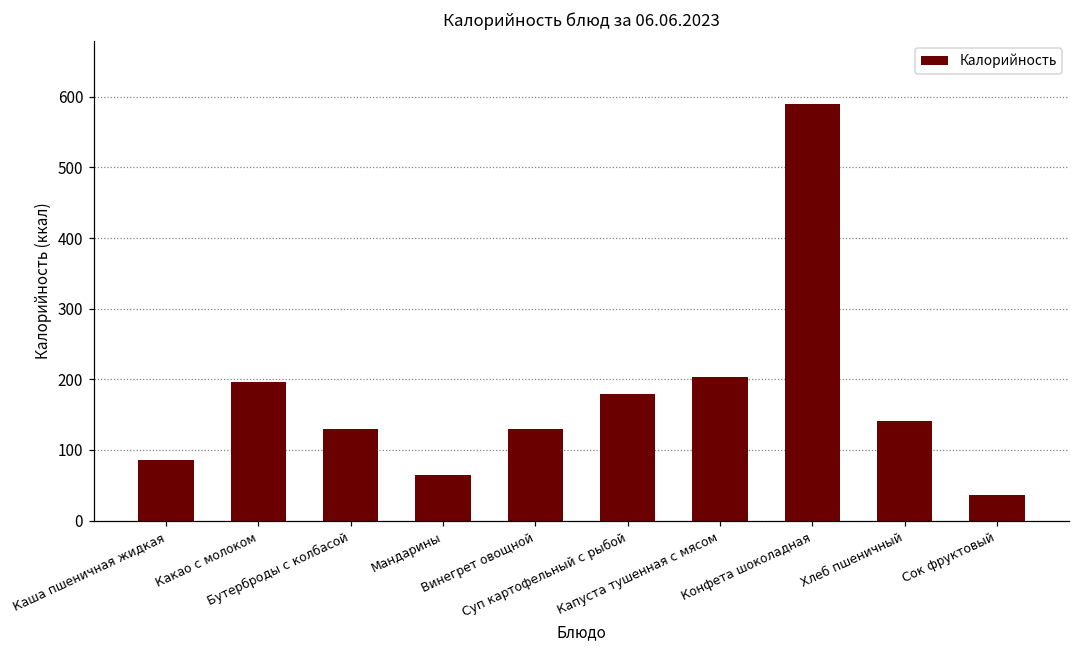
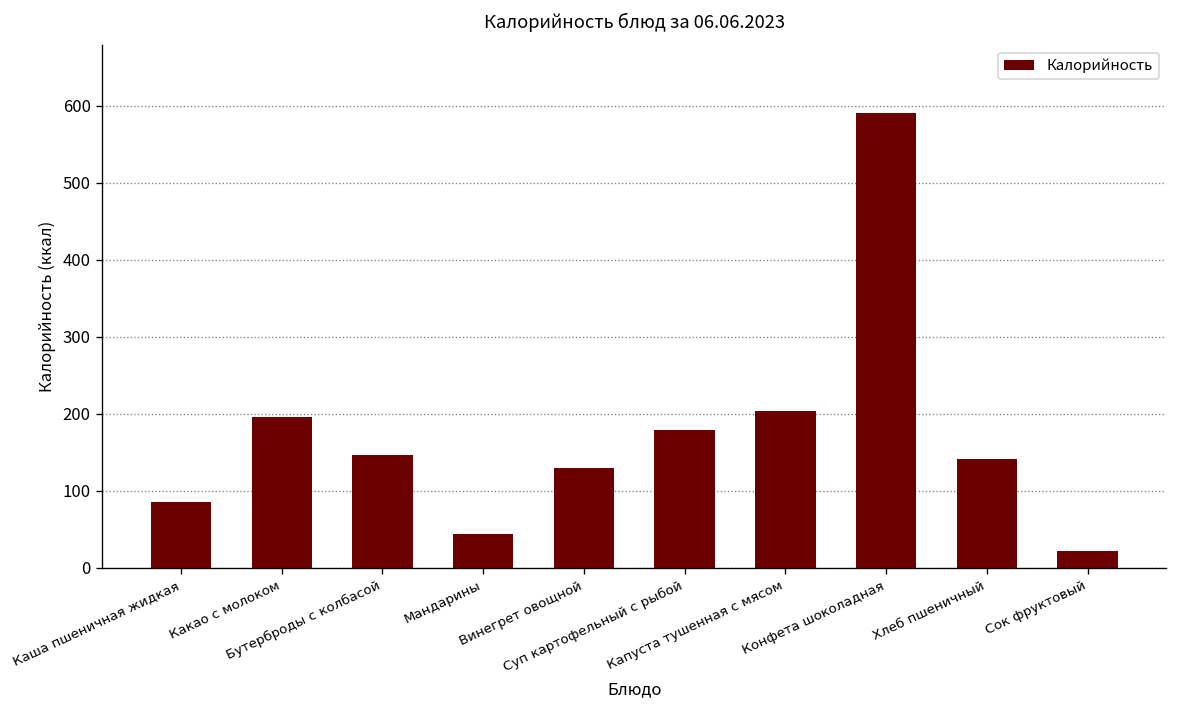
  {
    "Каша пшеничная жидкая": 90,
    "Какао с молоком": 200,
-   "Бутерброды с колбасой": 130,
-   "Мандарины": 70,
+   "Бутерброды с колбасой": 150,
+   "Мандарины": 40,
    "Винегрет овощной": 130,
    "Суп картофельный с рыбой": 180,
    "Капуста тушенная с мясом": 200,
    "Конфета шоколадная": 590,
    "Хлеб пшеничный": 140,
-   "Сок фруктовый": 40
+   "Сок фруктовый": 20
  }
